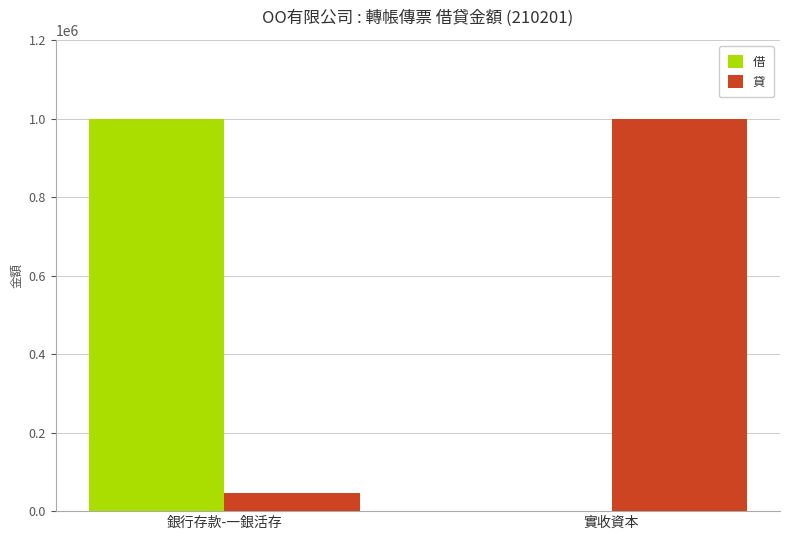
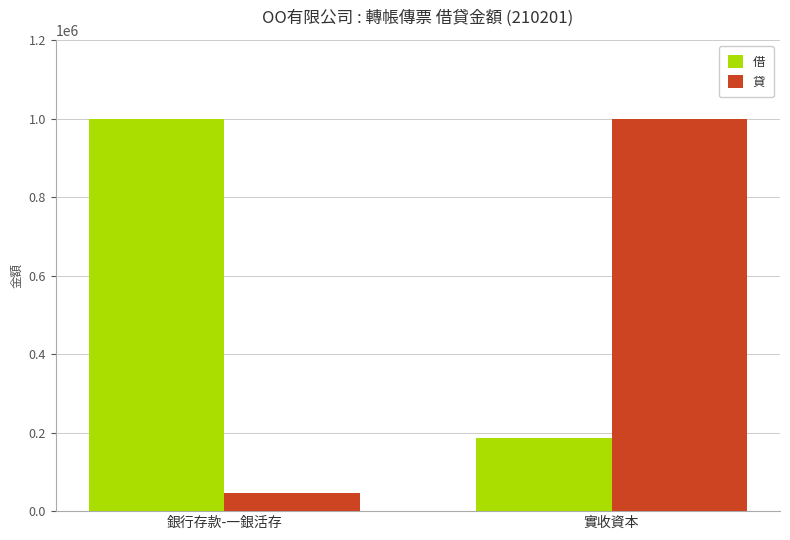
  {
    "借": {
      "銀行存款-一銀活存": 1000000,
-     "實收資本": 0
+     "實收資本": 190000
    },
    "貸": {
      "銀行存款-一銀活存": 50000,
      "實收資本": 1000000
    }
  }
